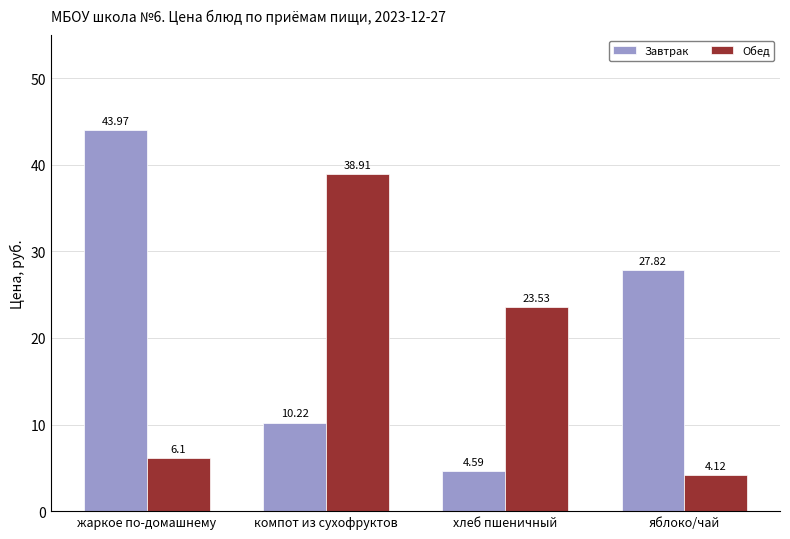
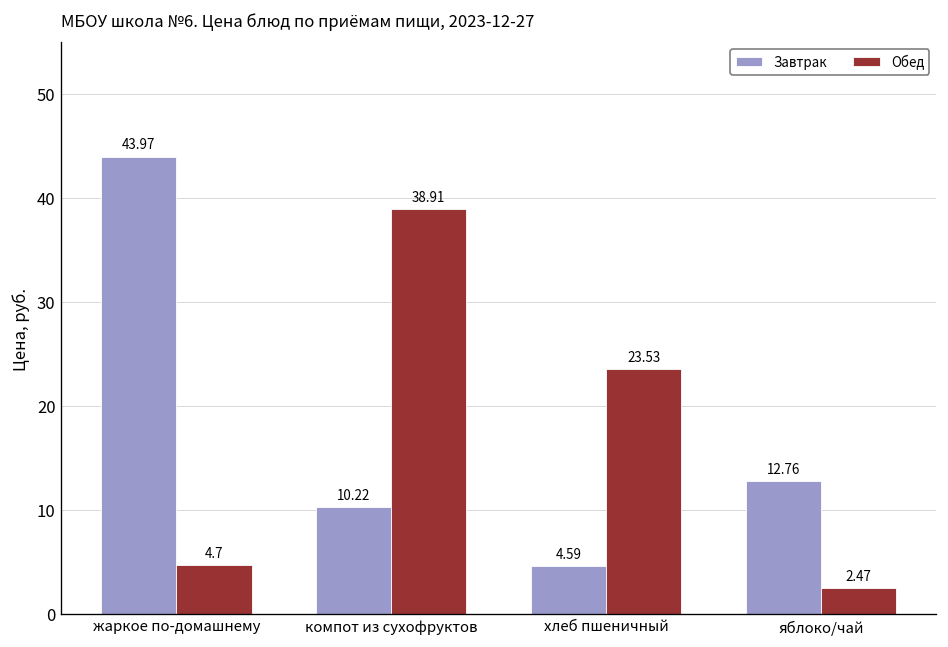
  {
    "Завтрак": {
      "жаркое по-домашнему": 43.97,
      "компот из сухофруктов": 10.22,
      "хлеб пшеничный": 4.59,
-     "яблоко/чай": 27.82
+     "яблоко/чай": 12.76
    },
    "Обед": {
-     "жаркое по-домашнему": 6.1,
+     "жаркое по-домашнему": 4.7,
      "компот из сухофруктов": 38.91,
      "хлеб пшеничный": 23.53,
-     "яблоко/чай": 4.12
+     "яблоко/чай": 2.47
    }
  }
